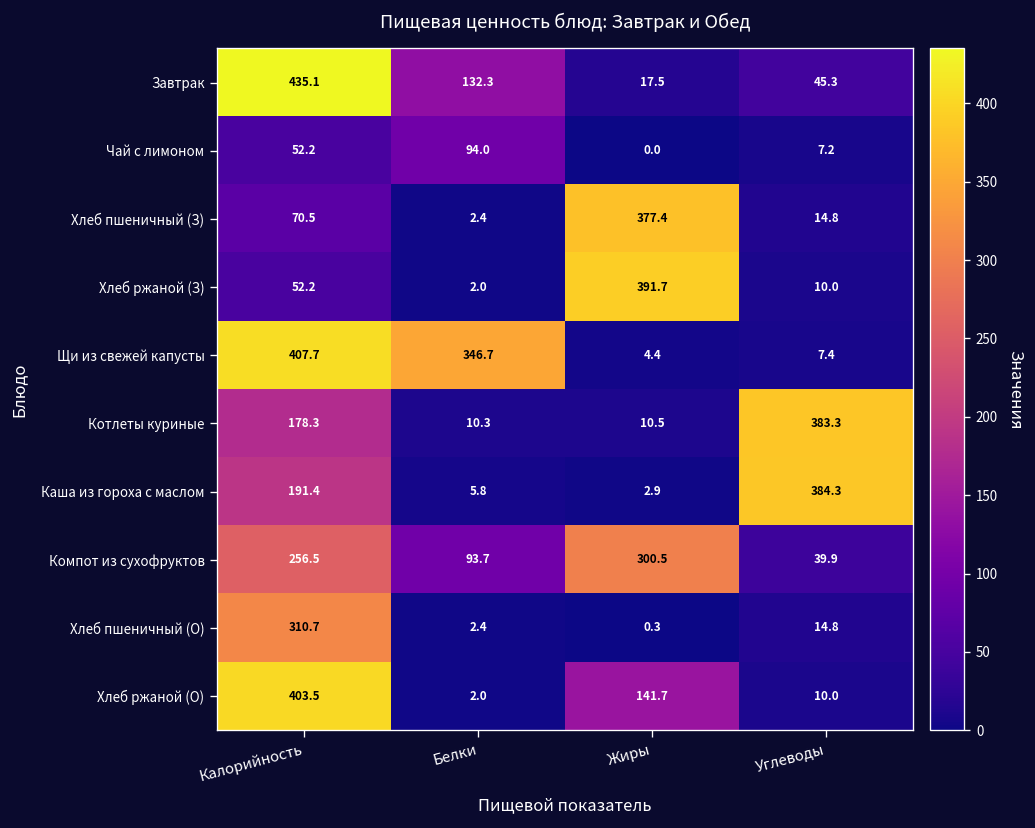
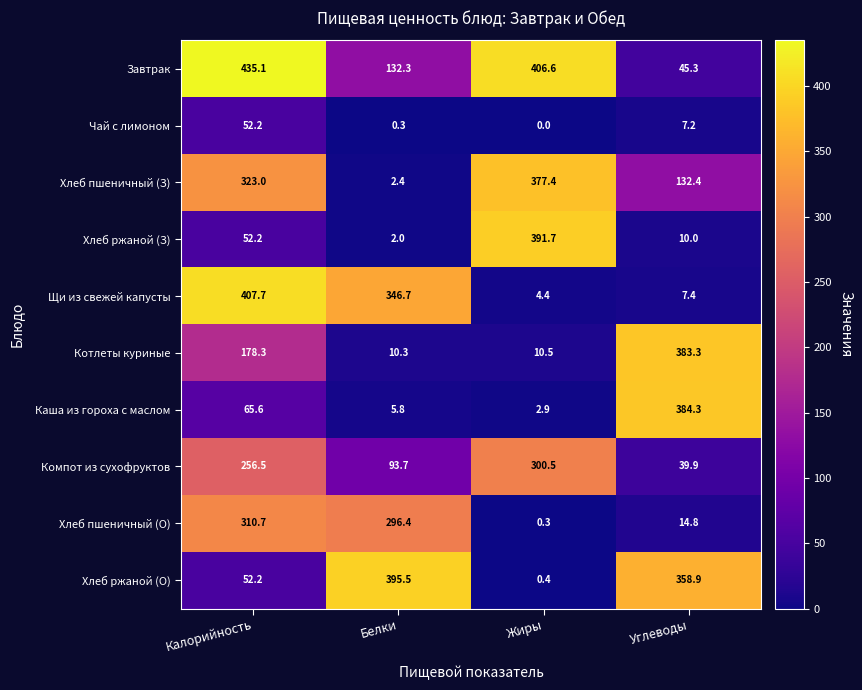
  {
    "Завтрак": {
      "Калорийность": 435.1,
      "Белки": 132.3,
-     "Жиры": 17.5,
+     "Жиры": 406.6,
      "Углеводы": 45.3
    },
    "Чай с лимоном": {
      "Калорийность": 52.2,
-     "Белки": 94.0,
+     "Белки": 0.3,
      "Жиры": 0.0,
      "Углеводы": 7.2
    },
    "Хлеб пшеничный (З)": {
-     "Калорийность": 70.5,
+     "Калорийность": 323.0,
      "Белки": 2.4,
      "Жиры": 377.4,
-     "Углеводы": 14.8
+     "Углеводы": 132.4
    },
    "Хлеб ржаной (З)": {
      "Калорийность": 52.2,
      "Белки": 2.0,
      "Жиры": 391.7,
      "Углеводы": 10.0
    },
    "Щи из свежей капусты": {
      "Калорийность": 407.7,
      "Белки": 346.7,
      "Жиры": 4.4,
      "Углеводы": 7.4
    },
    "Котлеты куриные": {
      "Калорийность": 178.3,
      "Белки": 10.3,
      "Жиры": 10.5,
      "Углеводы": 383.3
    },
    "Каша из гороха с маслом": {
-     "Калорийность": 191.4,
+     "Калорийность": 65.6,
      "Белки": 5.8,
      "Жиры": 2.9,
      "Углеводы": 384.3
    },
    "Компот из сухофруктов": {
      "Калорийность": 256.5,
      "Белки": 93.7,
      "Жиры": 300.5,
      "Углеводы": 39.9
    },
    "Хлеб пшеничный (О)": {
      "Калорийность": 310.7,
-     "Белки": 2.4,
+     "Белки": 296.4,
      "Жиры": 0.3,
      "Углеводы": 14.8
    },
    "Хлеб ржаной (О)": {
-     "Калорийность": 403.5,
-     "Белки": 2.0,
-     "Жиры": 141.7,
-     "Углеводы": 10.0
+     "Калорийность": 52.2,
+     "Белки": 395.5,
+     "Жиры": 0.4,
+     "Углеводы": 358.9
    }
  }
